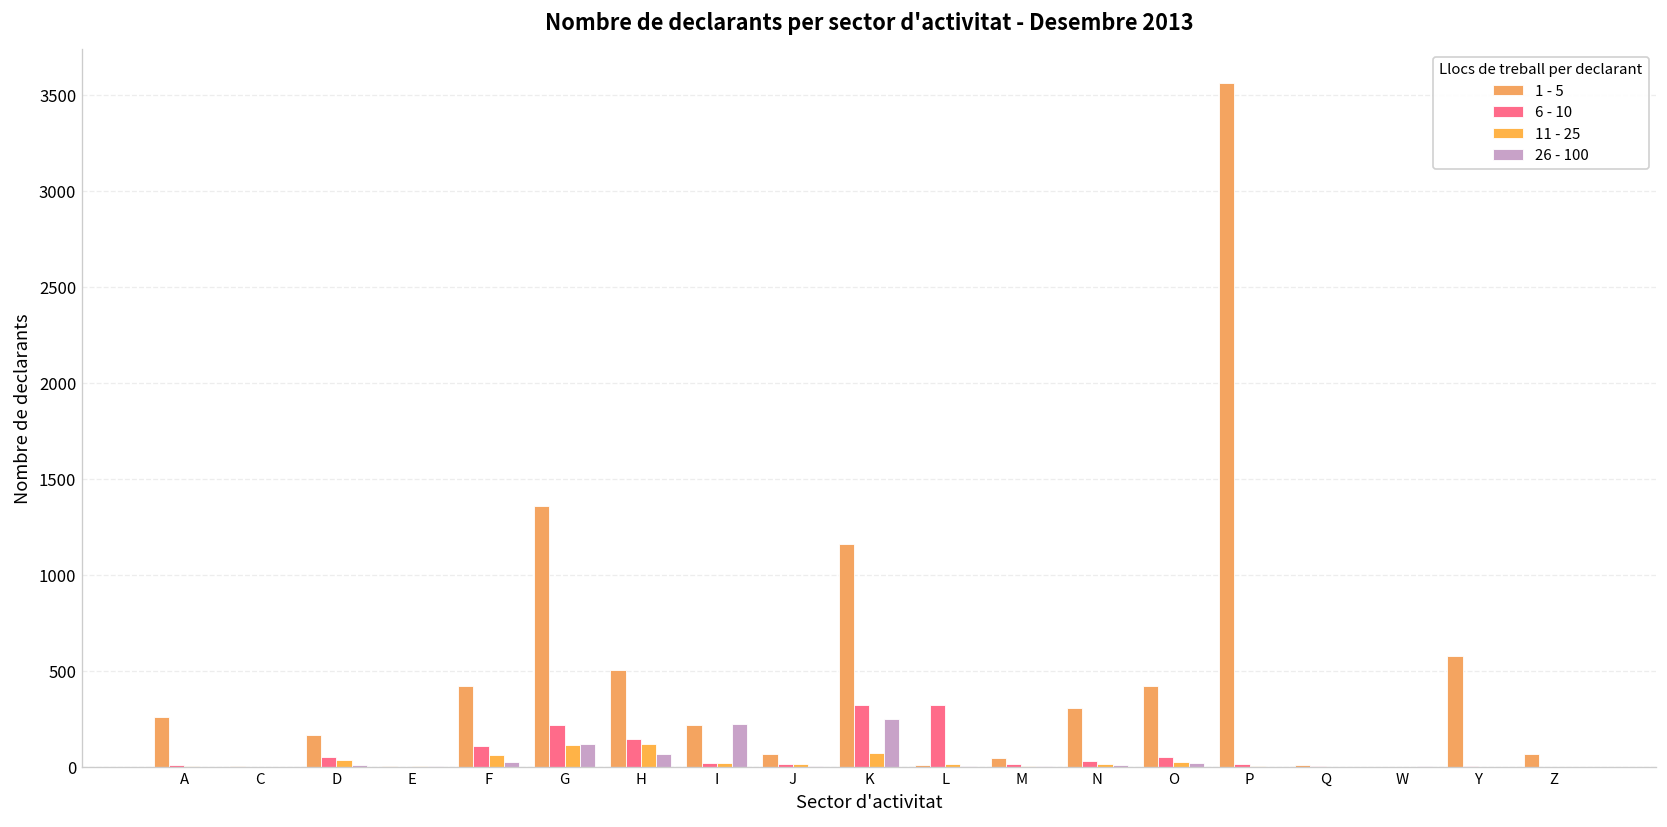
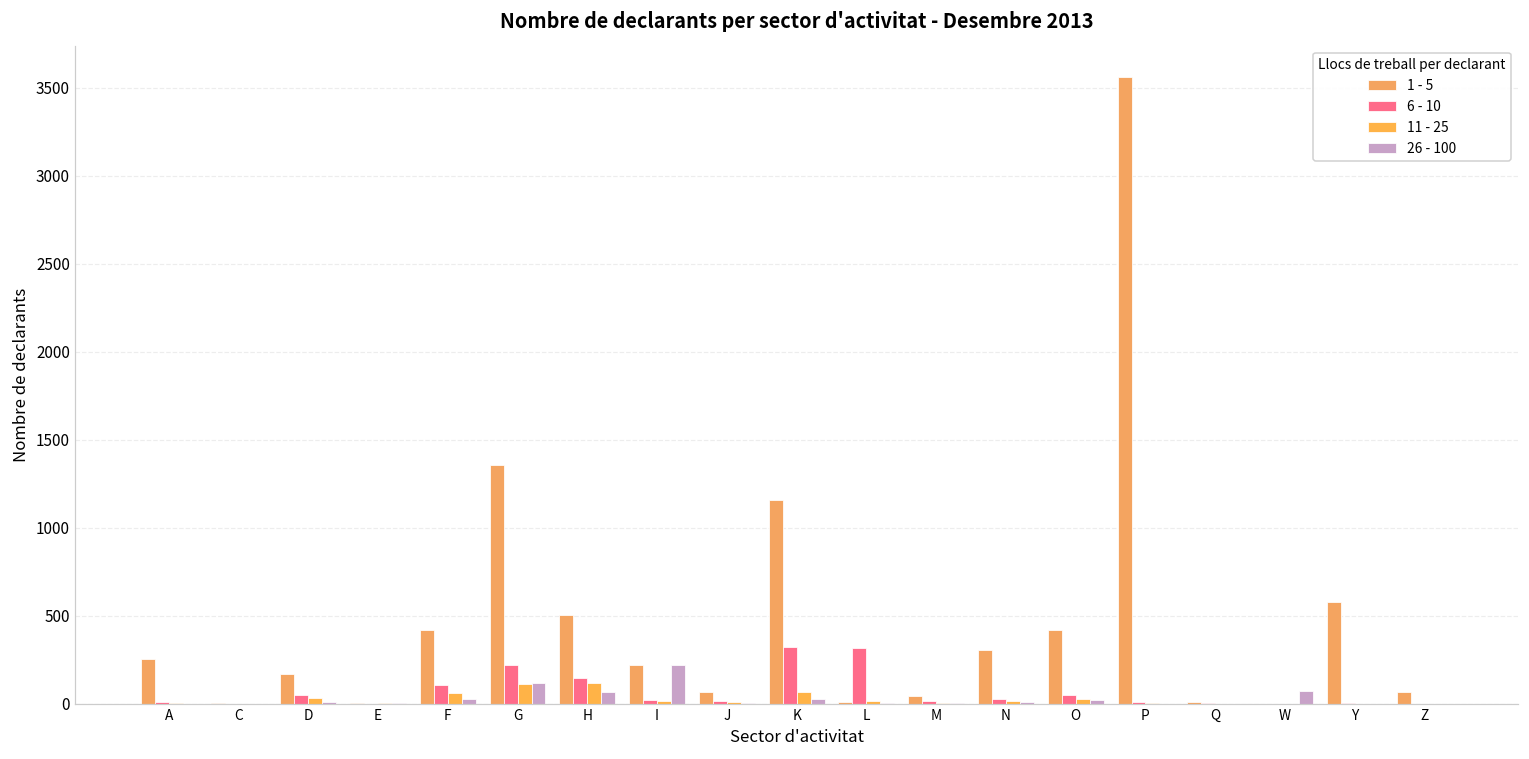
  {
    "6 - 10": {
      "C": 0,
      "D": 50,
      "E": 0,
      "F": 110,
      "G": 220,
      "H": 140,
      "I": 20,
      "K": 320,
      "L": 320,
      "N": 30,
      "O": 50,
      "W": 0,
      "Z": 0
    },
    "26 - 100": {
      "A": 0,
      "C": 0,
      "F": 30,
      "G": 120,
      "H": 60,
      "I": 220,
-     "K": 250,
+     "K": 30,
      "O": 20,
      "P": 0,
      "Q": 0,
-     "W": 0,
+     "W": 70,
      "Y": 0,
      "Z": 0
    }
  }
